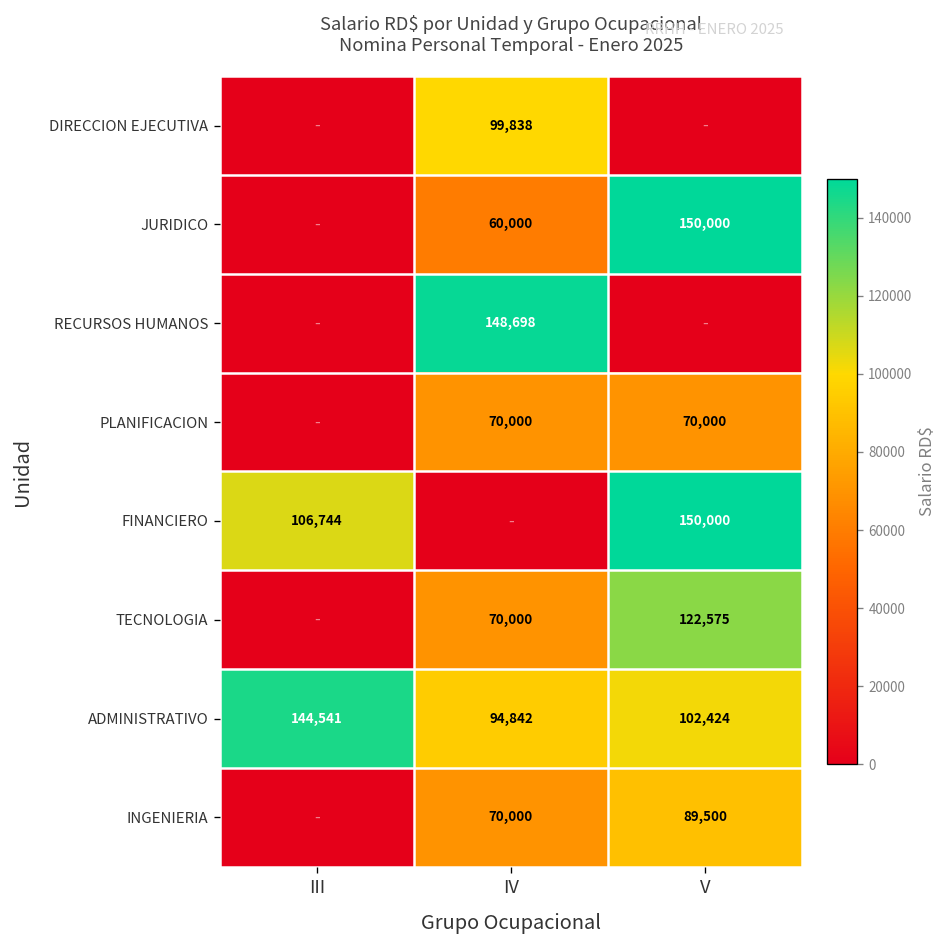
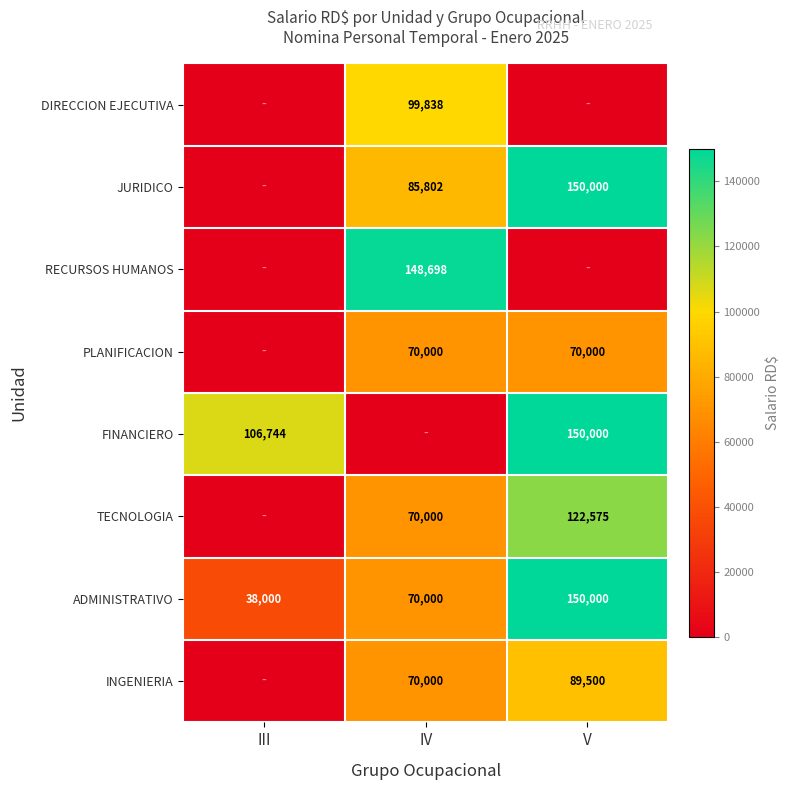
  {
    "DIRECCION EJECUTIVA": {
      "IV": "99,838"
    },
    "JURIDICO": {
-     "IV": "60,000",
+     "IV": "85,802",
      "V": "150,000"
    },
    "RECURSOS HUMANOS": {
      "IV": "148,698"
    },
    "PLANIFICACION": {
      "IV": "70,000",
      "V": "70,000"
    },
    "FINANCIERO": {
      "III": "106,744",
      "V": "150,000"
    },
    "TECNOLOGIA": {
      "IV": "70,000",
      "V": "122,575"
    },
    "ADMINISTRATIVO": {
-     "III": "144,541",
-     "IV": "94,842",
-     "V": "102,424"
+     "III": "38,000",
+     "IV": "70,000",
+     "V": "150,000"
    },
    "INGENIERIA": {
      "IV": "70,000",
      "V": "89,500"
    }
  }
